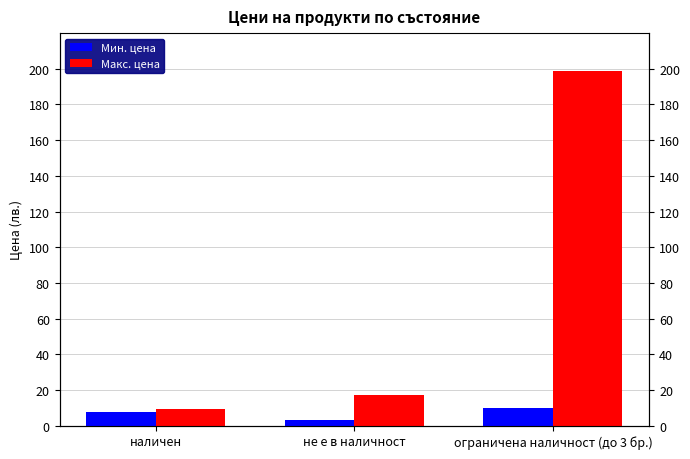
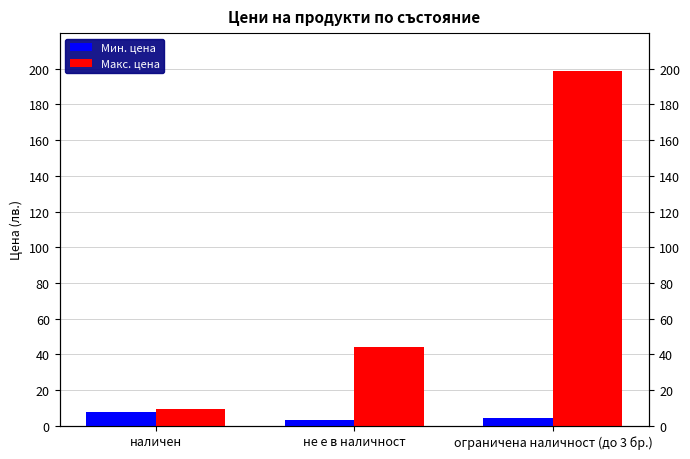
  {
    "Мин. цена": {
      "наличен": 8,
      "не е в наличност": 3,
-     "ограничена наличност (до 3 бр.)": 10
+     "ограничена наличност (до 3 бр.)": 5
    },
    "Макс. цена": {
      "наличен": 9,
-     "не е в наличност": 17,
+     "не е в наличност": 44,
      "ограничена наличност (до 3 бр.)": 199
    }
  }
